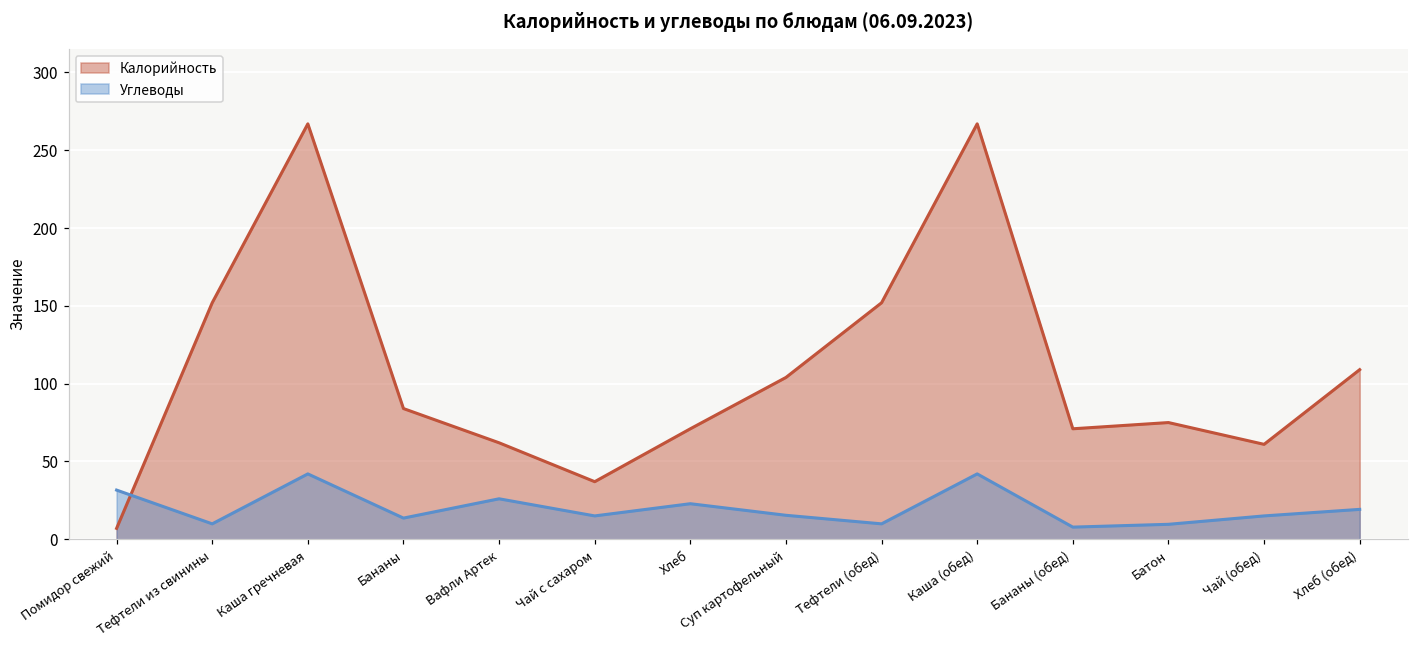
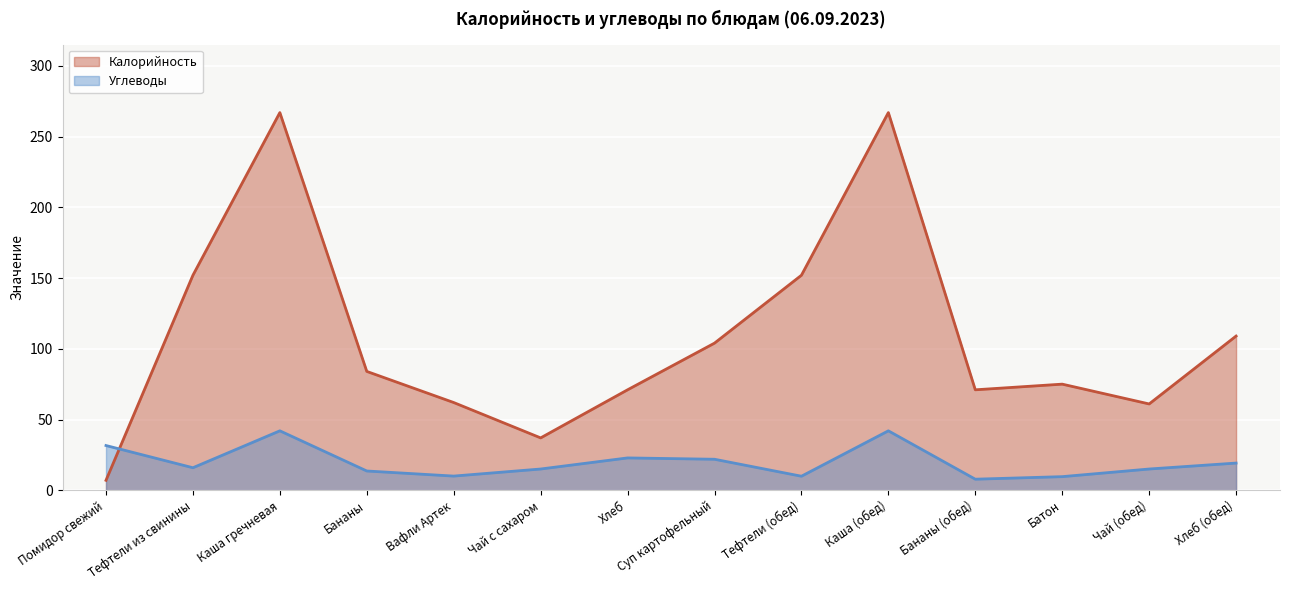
  {
    "Калорийность": {
      "Помидор свежий": 7,
      "Тефтели из свинины": 152,
      "Каша гречневая": 267,
      "Бананы": 84,
      "Вафли Артек": 62,
      "Чай с сахаром": 37,
      "Хлеб": 71,
      "Суп картофельный": 104,
      "Тефтели (обед)": 152,
      "Каша (обед)": 267,
      "Бананы (обед)": 71,
      "Батон": 75,
      "Чай (обед)": 61,
      "Хлеб (обед)": 109
    },
    "Углеводы": {
      "Помидор свежий": 32,
-     "Тефтели из свинины": 10,
+     "Тефтели из свинины": 16,
      "Каша гречневая": 42,
      "Бананы": 14,
-     "Вафли Артек": 26,
+     "Вафли Артек": 10,
      "Чай с сахаром": 15,
      "Хлеб": 23,
-     "Суп картофельный": 15,
+     "Суп картофельный": 22,
      "Тефтели (обед)": 10,
      "Каша (обед)": 42,
      "Бананы (обед)": 8,
      "Батон": 10,
      "Чай (обед)": 15,
      "Хлеб (обед)": 19
    }
  }
